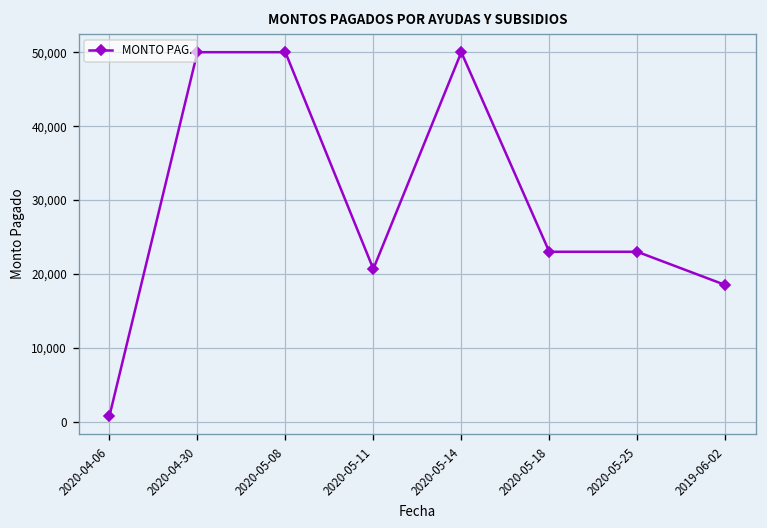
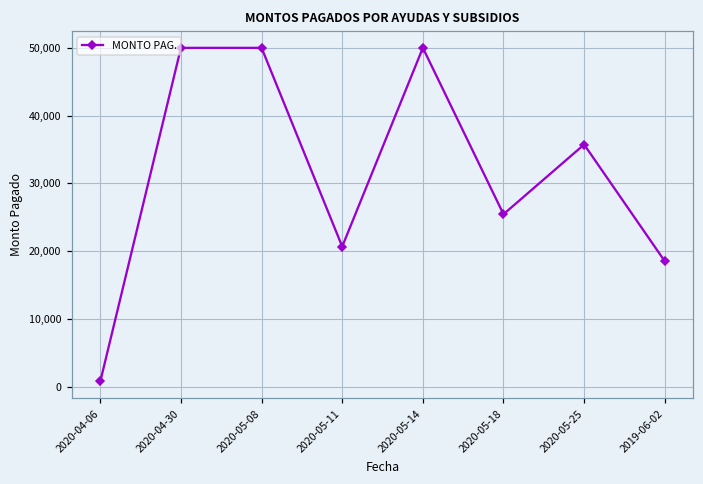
  {
    "2020-04-06": "1,000",
    "2020-05-08": "50,000",
    "2020-05-11": "21,000",
    "2020-05-14": "50,000",
-   "2020-05-18": "23,000",
-   "2020-05-25": "23,000",
+   "2020-05-18": "25,000",
+   "2020-05-25": "36,000",
    "2019-06-02": "19,000"
  }
